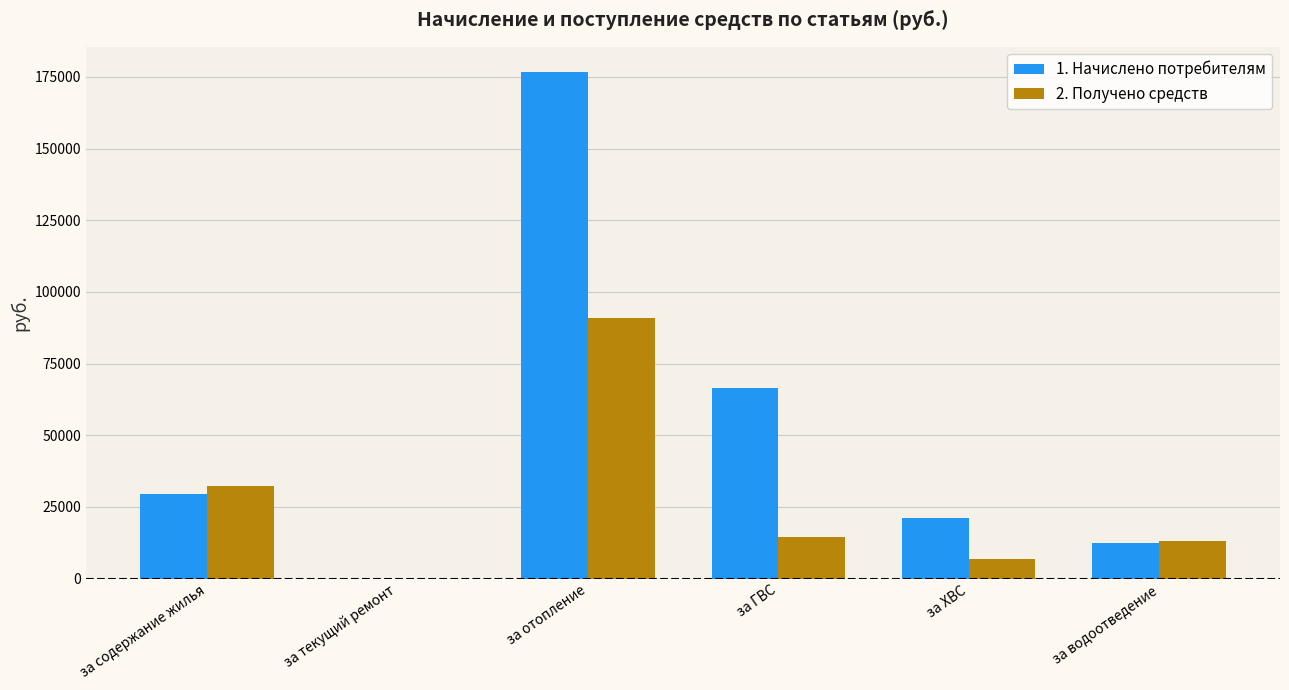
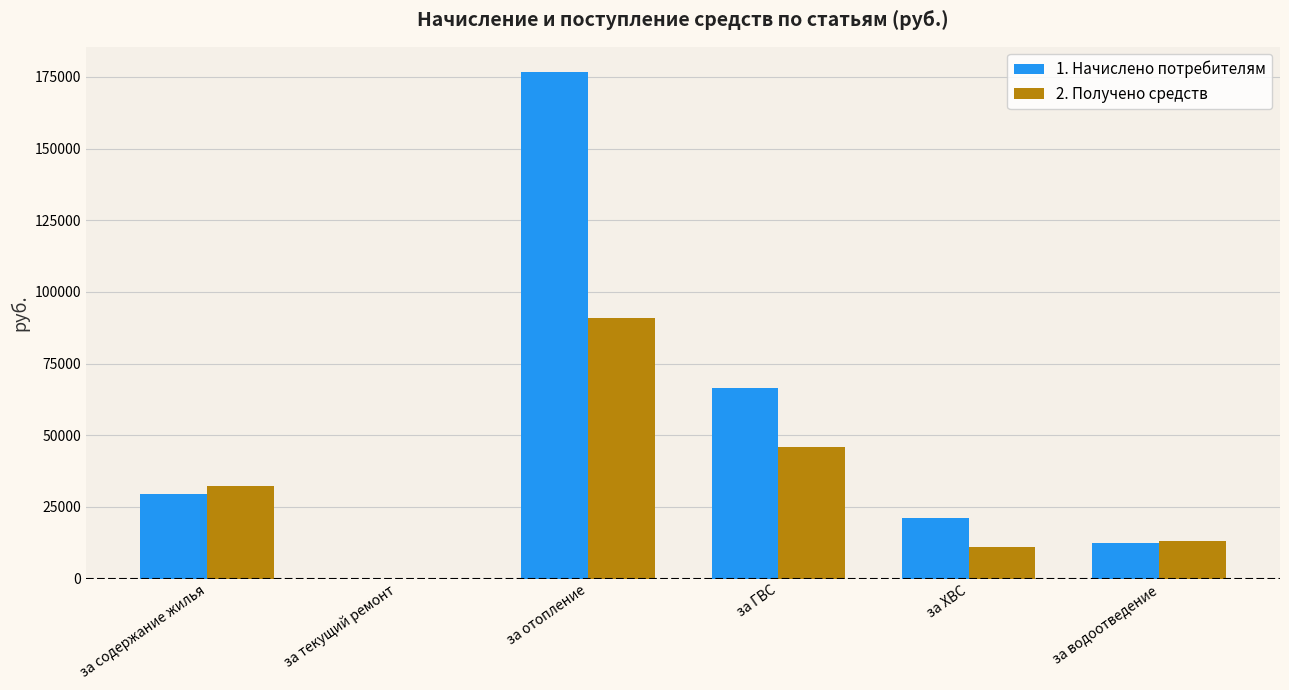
  {
    "1. Начислено потребителям": {
      "за содержание жилья": 30000,
      "за текущий ремонт": 0,
      "за отопление": 177000,
      "за ГВС": 66000,
      "за ХВС": 21000,
      "за водоотведение": 12000
    },
    "2. Получено средств": {
      "за содержание жилья": 32000,
      "за текущий ремонт": 0,
      "за отопление": 91000,
-     "за ГВС": 15000,
-     "за ХВС": 7000,
+     "за ГВС": 46000,
+     "за ХВС": 11000,
      "за водоотведение": 13000
    }
  }
